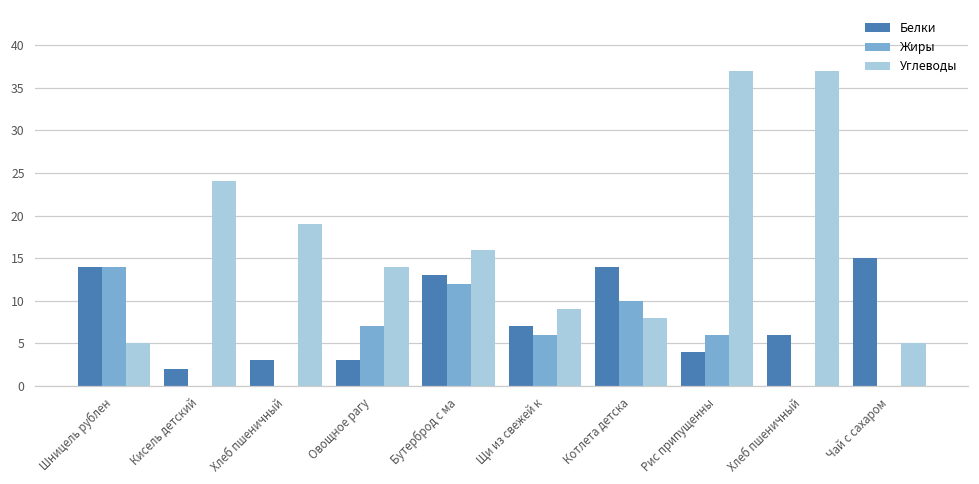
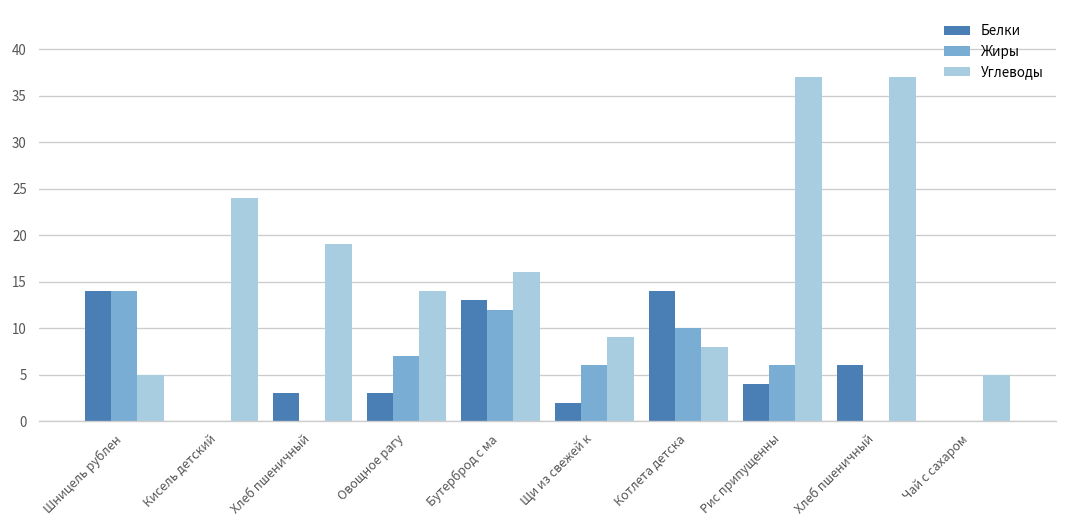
  {
    "Белки": {
      "Шницель рублен": 14,
-     "Кисель детский": 2,
+     "Кисель детский": 0,
      "Овощное рагу": 3,
      "Бутерброд с ма": 13,
-     "Щи из свежей к": 7,
+     "Щи из свежей к": 2,
      "Котлета детска": 14,
      "Рис припущенны": 4,
-     "Чай с сахаром": 15
+     "Чай с сахаром": 0
    }
  }
